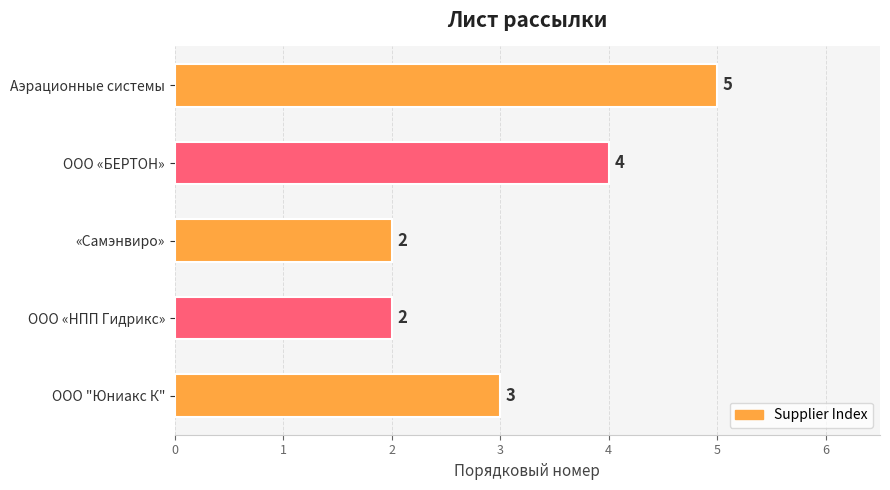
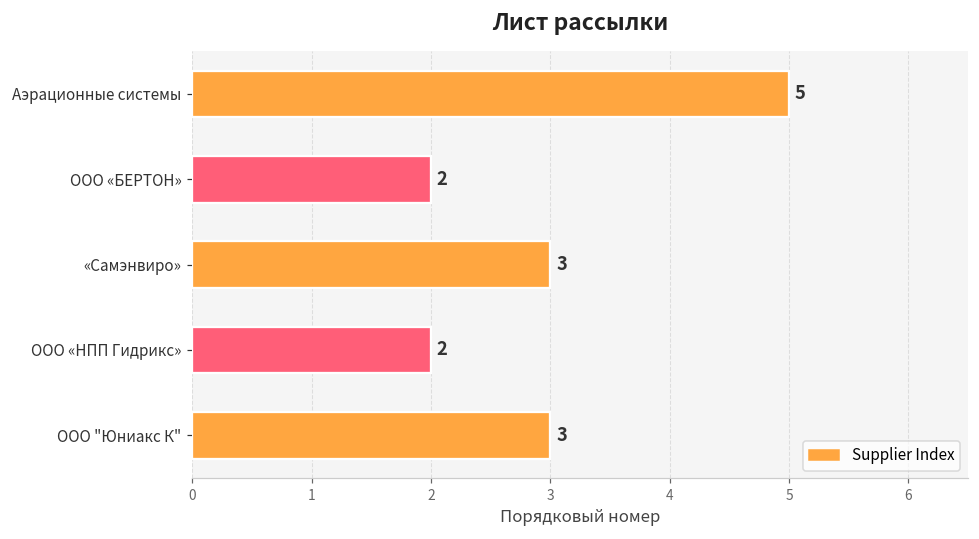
  {
    "Аэрационные системы": 5,
-   "ООО «БЕРТОН»": 4,
-   "«Самэнвиро»": 2,
+   "ООО «БЕРТОН»": 2,
+   "«Самэнвиро»": 3,
    "ООО «НПП Гидрикс»": 2,
    "ООО \"Юниакс К\"": 3
  }
